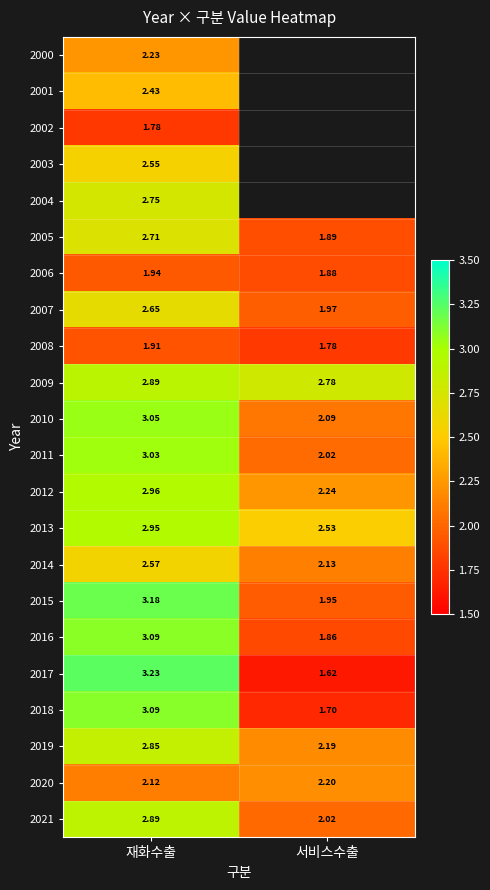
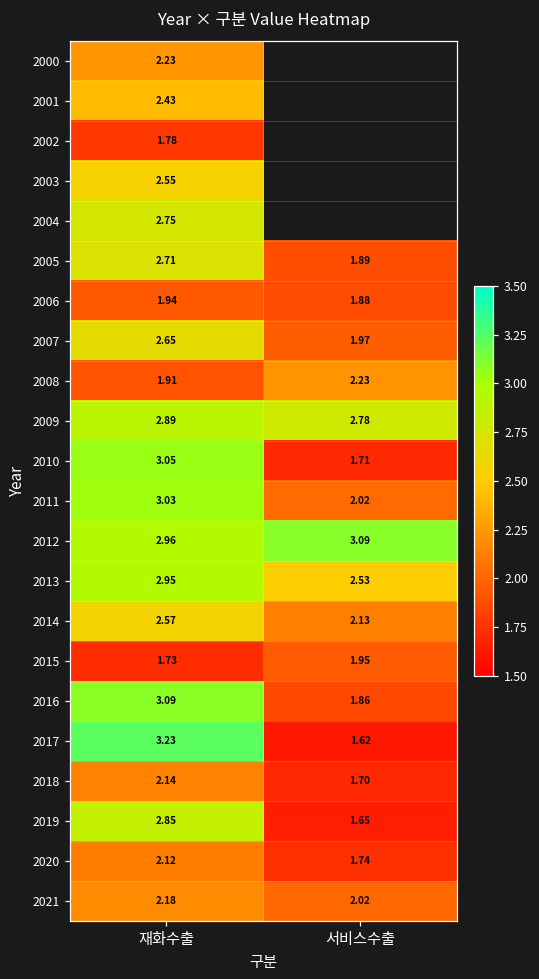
  {
    "2000": {
      "재화수출": 2.23
    },
    "2001": {
      "재화수출": 2.43
    },
    "2002": {
      "재화수출": 1.78
    },
    "2003": {
      "재화수출": 2.55
    },
    "2004": {
      "재화수출": 2.75
    },
    "2005": {
      "재화수출": 2.71,
      "서비스수출": 1.89
    },
    "2006": {
      "재화수출": 1.94,
      "서비스수출": 1.88
    },
    "2007": {
      "재화수출": 2.65,
      "서비스수출": 1.97
    },
    "2008": {
      "재화수출": 1.91,
-     "서비스수출": 1.78
+     "서비스수출": 2.23
    },
    "2009": {
      "재화수출": 2.89,
      "서비스수출": 2.78
    },
    "2010": {
      "재화수출": 3.05,
-     "서비스수출": 2.09
+     "서비스수출": 1.71
    },
    "2011": {
      "재화수출": 3.03,
      "서비스수출": 2.02
    },
    "2012": {
      "재화수출": 2.96,
-     "서비스수출": 2.24
+     "서비스수출": 3.09
    },
    "2013": {
      "재화수출": 2.95,
      "서비스수출": 2.53
    },
    "2014": {
      "재화수출": 2.57,
      "서비스수출": 2.13
    },
    "2015": {
-     "재화수출": 3.18,
+     "재화수출": 1.73,
      "서비스수출": 1.95
    },
    "2016": {
      "재화수출": 3.09,
      "서비스수출": 1.86
    },
    "2017": {
      "재화수출": 3.23,
      "서비스수출": 1.62
    },
    "2018": {
-     "재화수출": 3.09,
+     "재화수출": 2.14,
      "서비스수출": 1.70
    },
    "2019": {
      "재화수출": 2.85,
-     "서비스수출": 2.19
+     "서비스수출": 1.65
    },
    "2020": {
      "재화수출": 2.12,
-     "서비스수출": 2.20
+     "서비스수출": 1.74
    },
    "2021": {
-     "재화수출": 2.89,
+     "재화수출": 2.18,
      "서비스수출": 2.02
    }
  }
